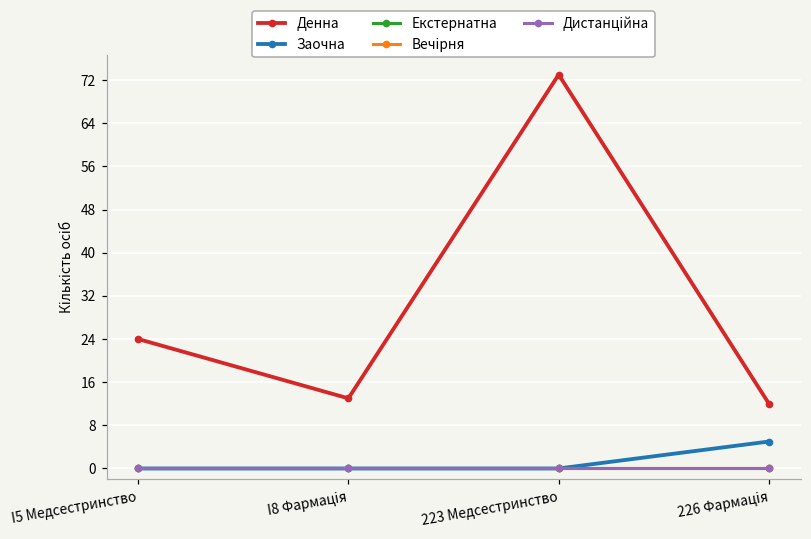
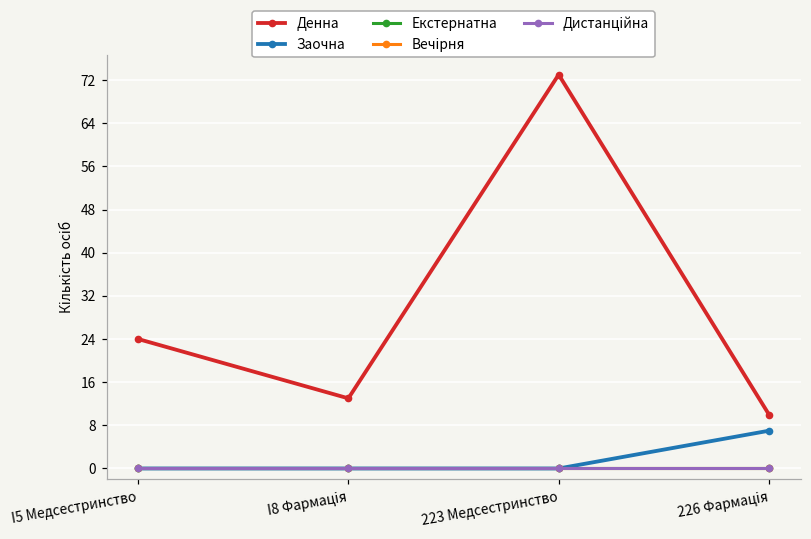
  {
    "Денна": {
      "I5 Медсестринство": 24,
      "I8 Фармація": 13,
      "223 Медсестринство": 73,
-     "226 Фармація": 12
+     "226 Фармація": 10
    },
    "Заочна": {
-     "226 Фармація": 5
+     "226 Фармація": 7
    },
    "Дистанційна": {
      "226 Фармація": 0
    }
  }
